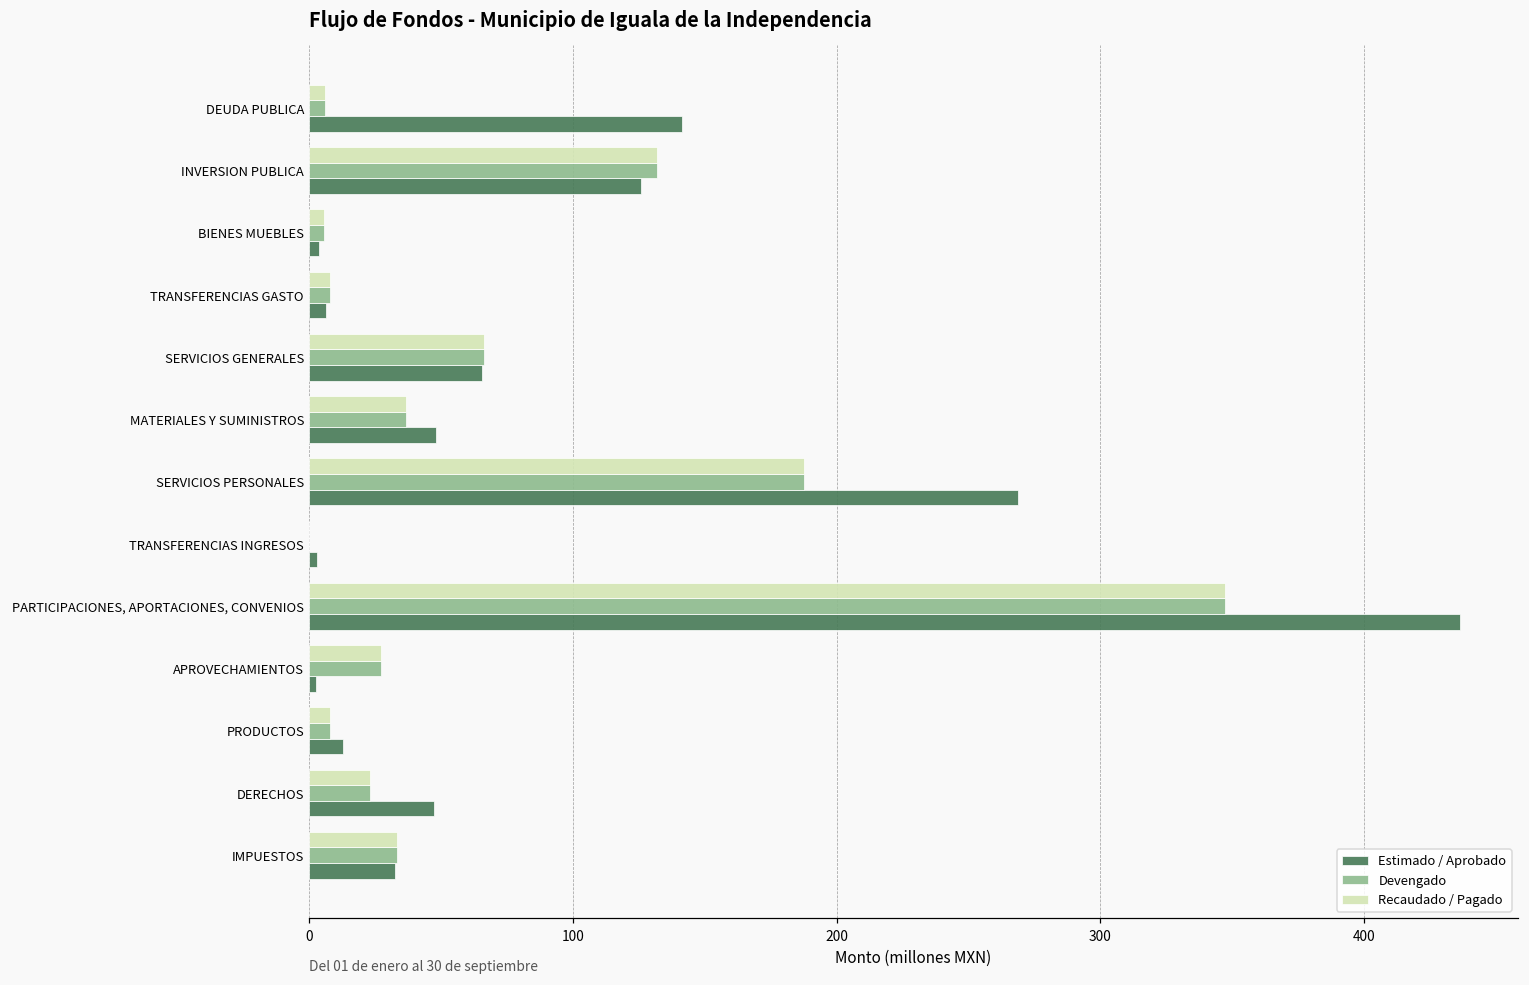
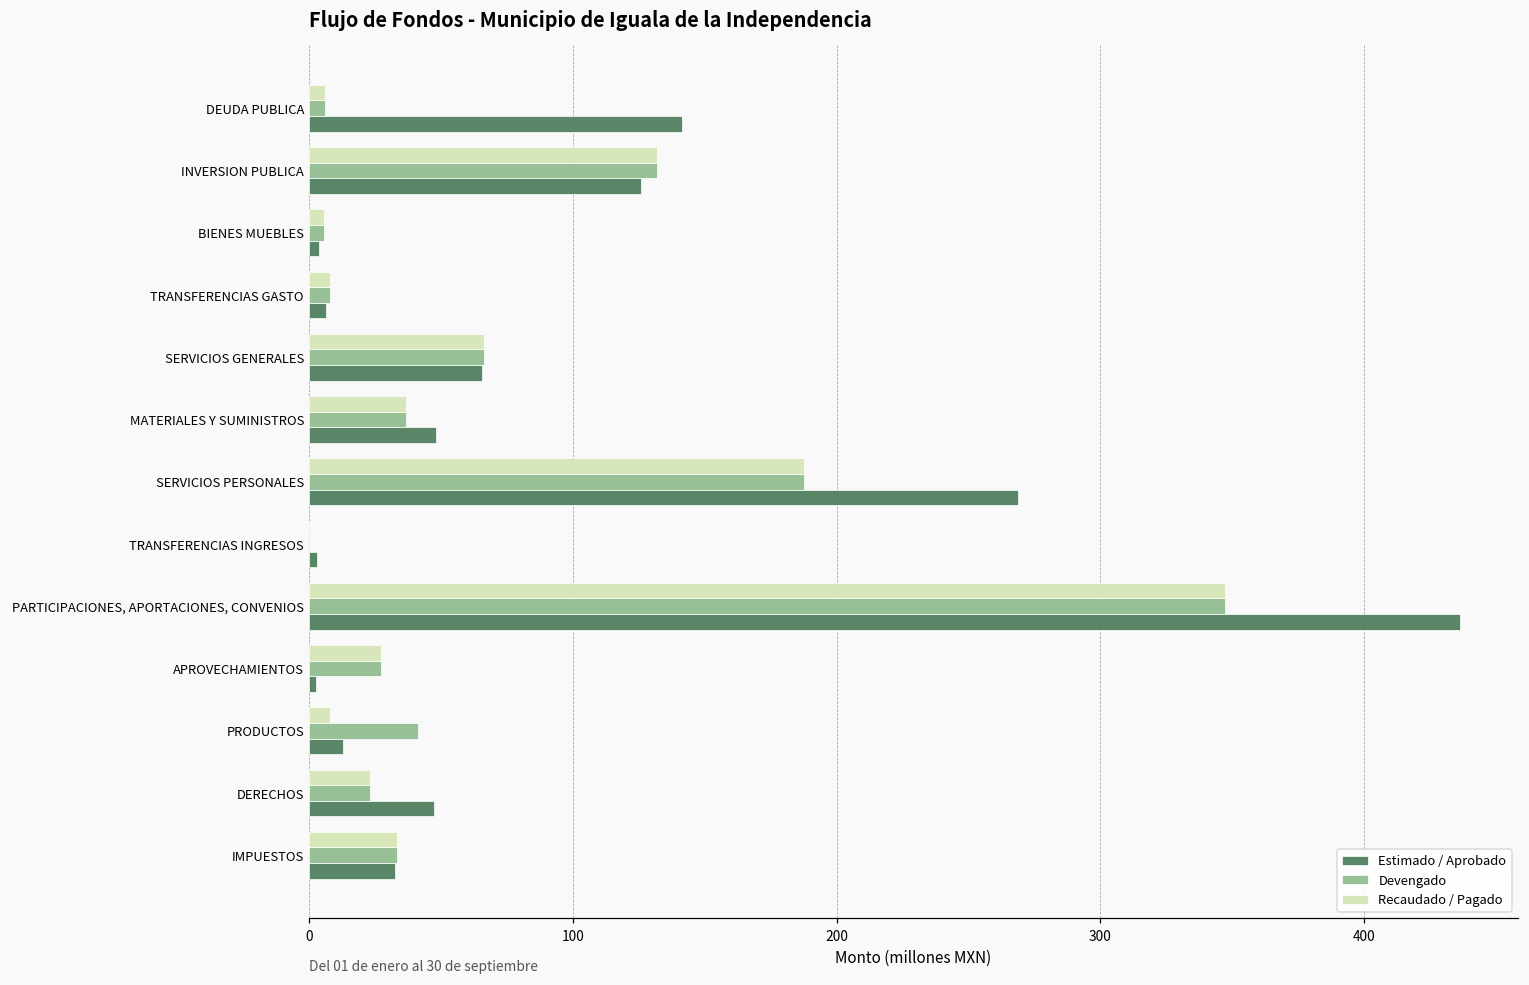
  {
    "Estimado / Aprobado": {
      "DEUDA PUBLICA": 141,
      "INVERSION PUBLICA": 126,
      "BIENES MUEBLES": 4,
      "TRANSFERENCIAS GASTO": 6,
      "SERVICIOS GENERALES": 65,
      "MATERIALES Y SUMINISTROS": 48,
      "SERVICIOS PERSONALES": 269,
      "TRANSFERENCIAS INGRESOS": 3,
      "PARTICIPACIONES, APORTACIONES, CONVENIOS": 437,
      "APROVECHAMIENTOS": 3,
      "PRODUCTOS": 13,
      "DERECHOS": 47,
      "IMPUESTOS": 33
    },
    "Devengado": {
      "DEUDA PUBLICA": 6,
      "INVERSION PUBLICA": 132,
      "BIENES MUEBLES": 5,
      "TRANSFERENCIAS GASTO": 8,
      "SERVICIOS GENERALES": 66,
      "MATERIALES Y SUMINISTROS": 37,
      "SERVICIOS PERSONALES": 188,
      "PARTICIPACIONES, APORTACIONES, CONVENIOS": 347,
      "APROVECHAMIENTOS": 27,
-     "PRODUCTOS": 8,
+     "PRODUCTOS": 41,
      "DERECHOS": 23,
      "IMPUESTOS": 33
    },
    "Recaudado / Pagado": {
      "DEUDA PUBLICA": 6,
      "INVERSION PUBLICA": 132,
      "BIENES MUEBLES": 5,
      "TRANSFERENCIAS GASTO": 8,
      "SERVICIOS GENERALES": 66,
      "MATERIALES Y SUMINISTROS": 37,
      "SERVICIOS PERSONALES": 188,
      "PARTICIPACIONES, APORTACIONES, CONVENIOS": 347,
      "APROVECHAMIENTOS": 27,
      "PRODUCTOS": 8,
      "DERECHOS": 23,
      "IMPUESTOS": 33
    }
  }
